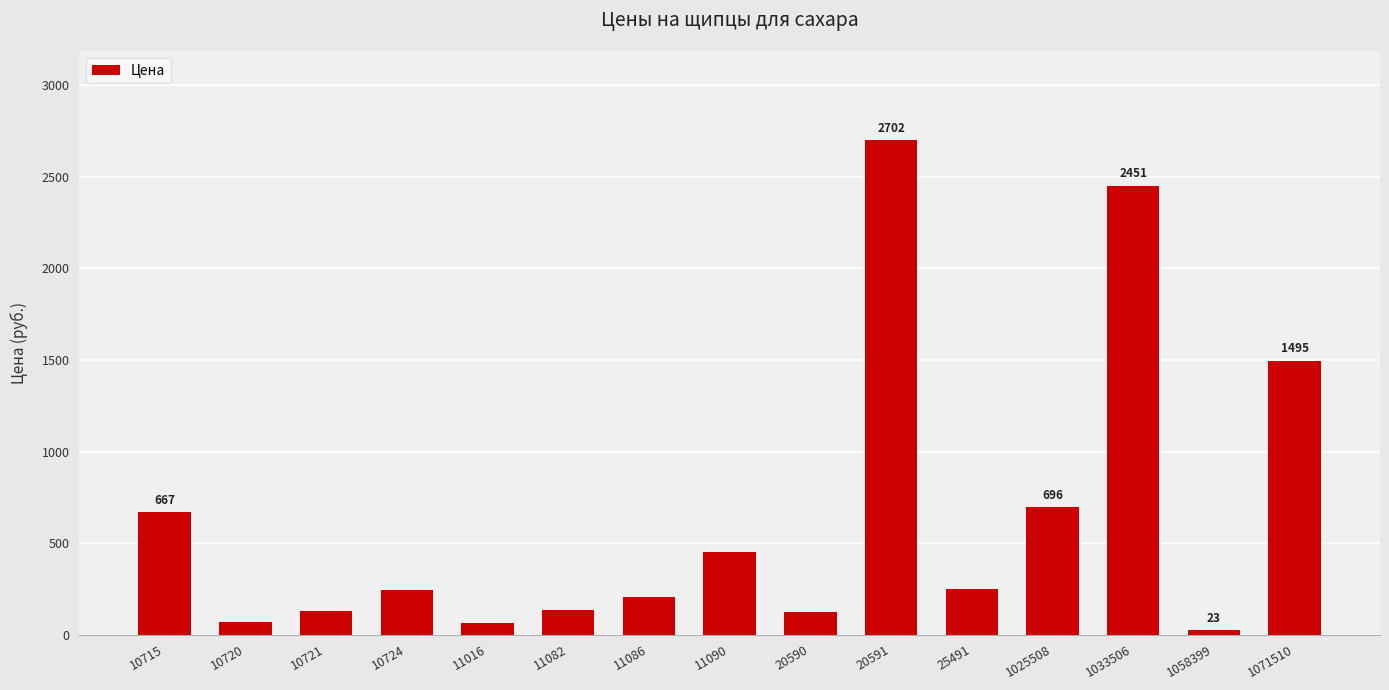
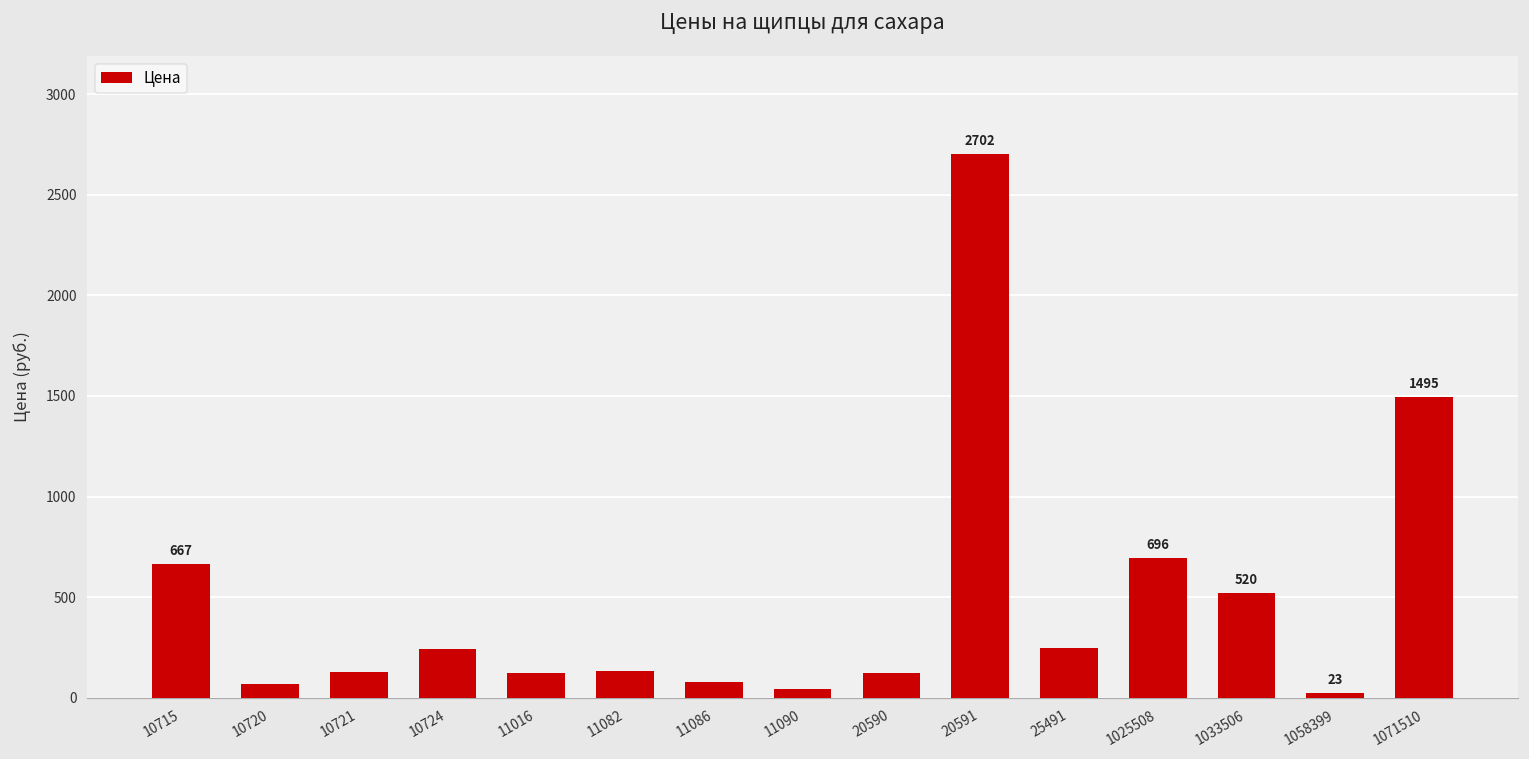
  {
    "10715": 667,
-   "11016": 60,
-   "11086": 210,
-   "11090": 450,
+   "11016": 120,
+   "11086": 80,
+   "11090": 50,
    "20591": 2702,
    "1025508": 696,
-   "1033506": 2451,
+   "1033506": 520,
    "1058399": 23,
    "1071510": 1495
  }
